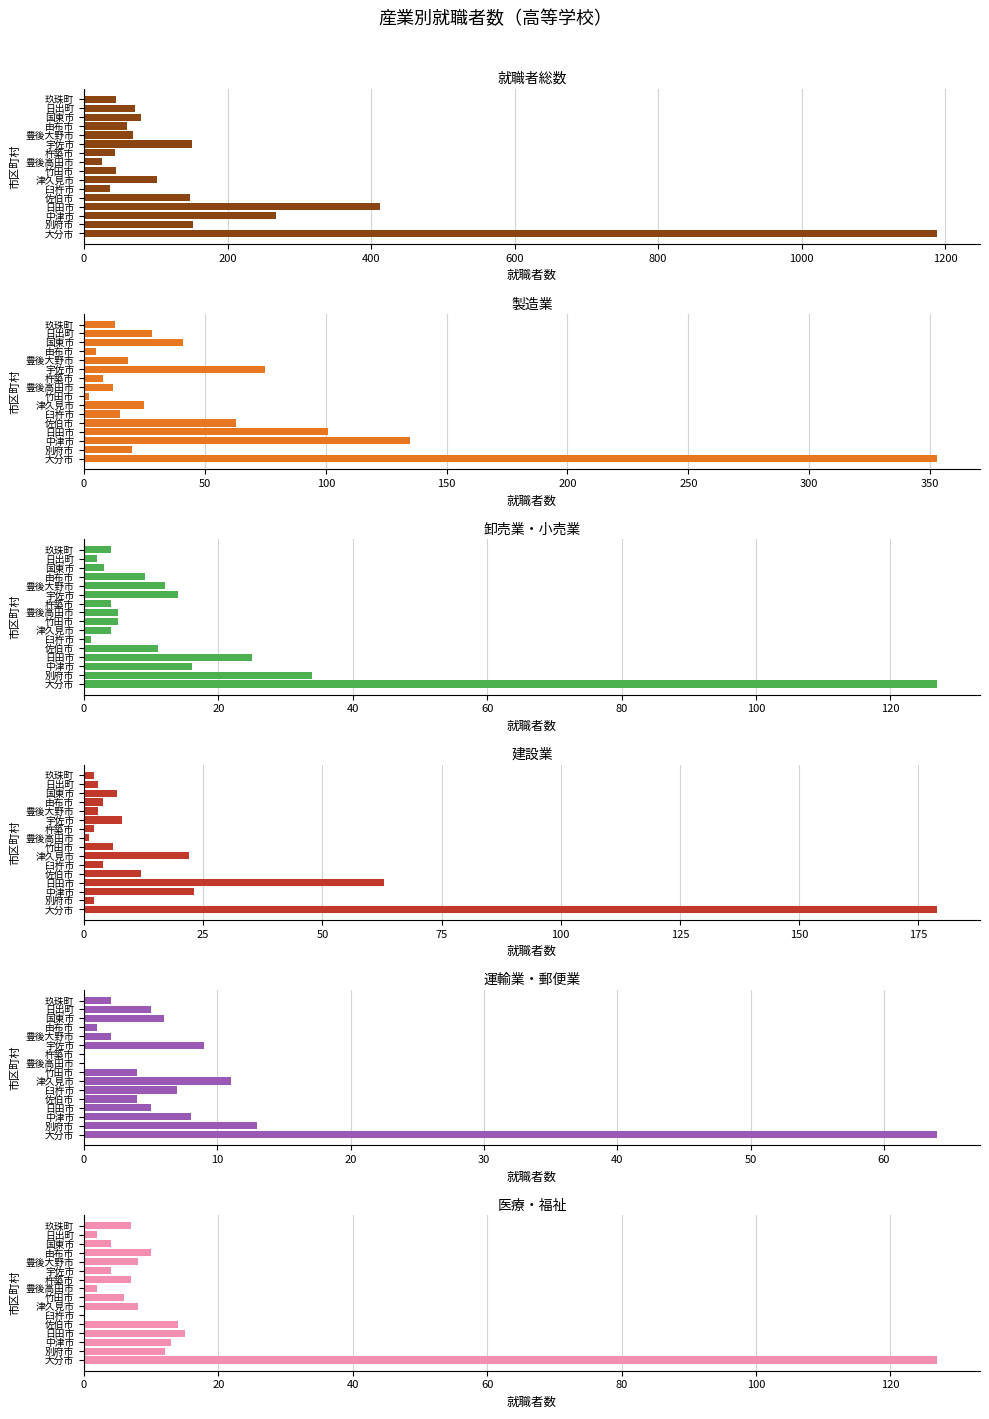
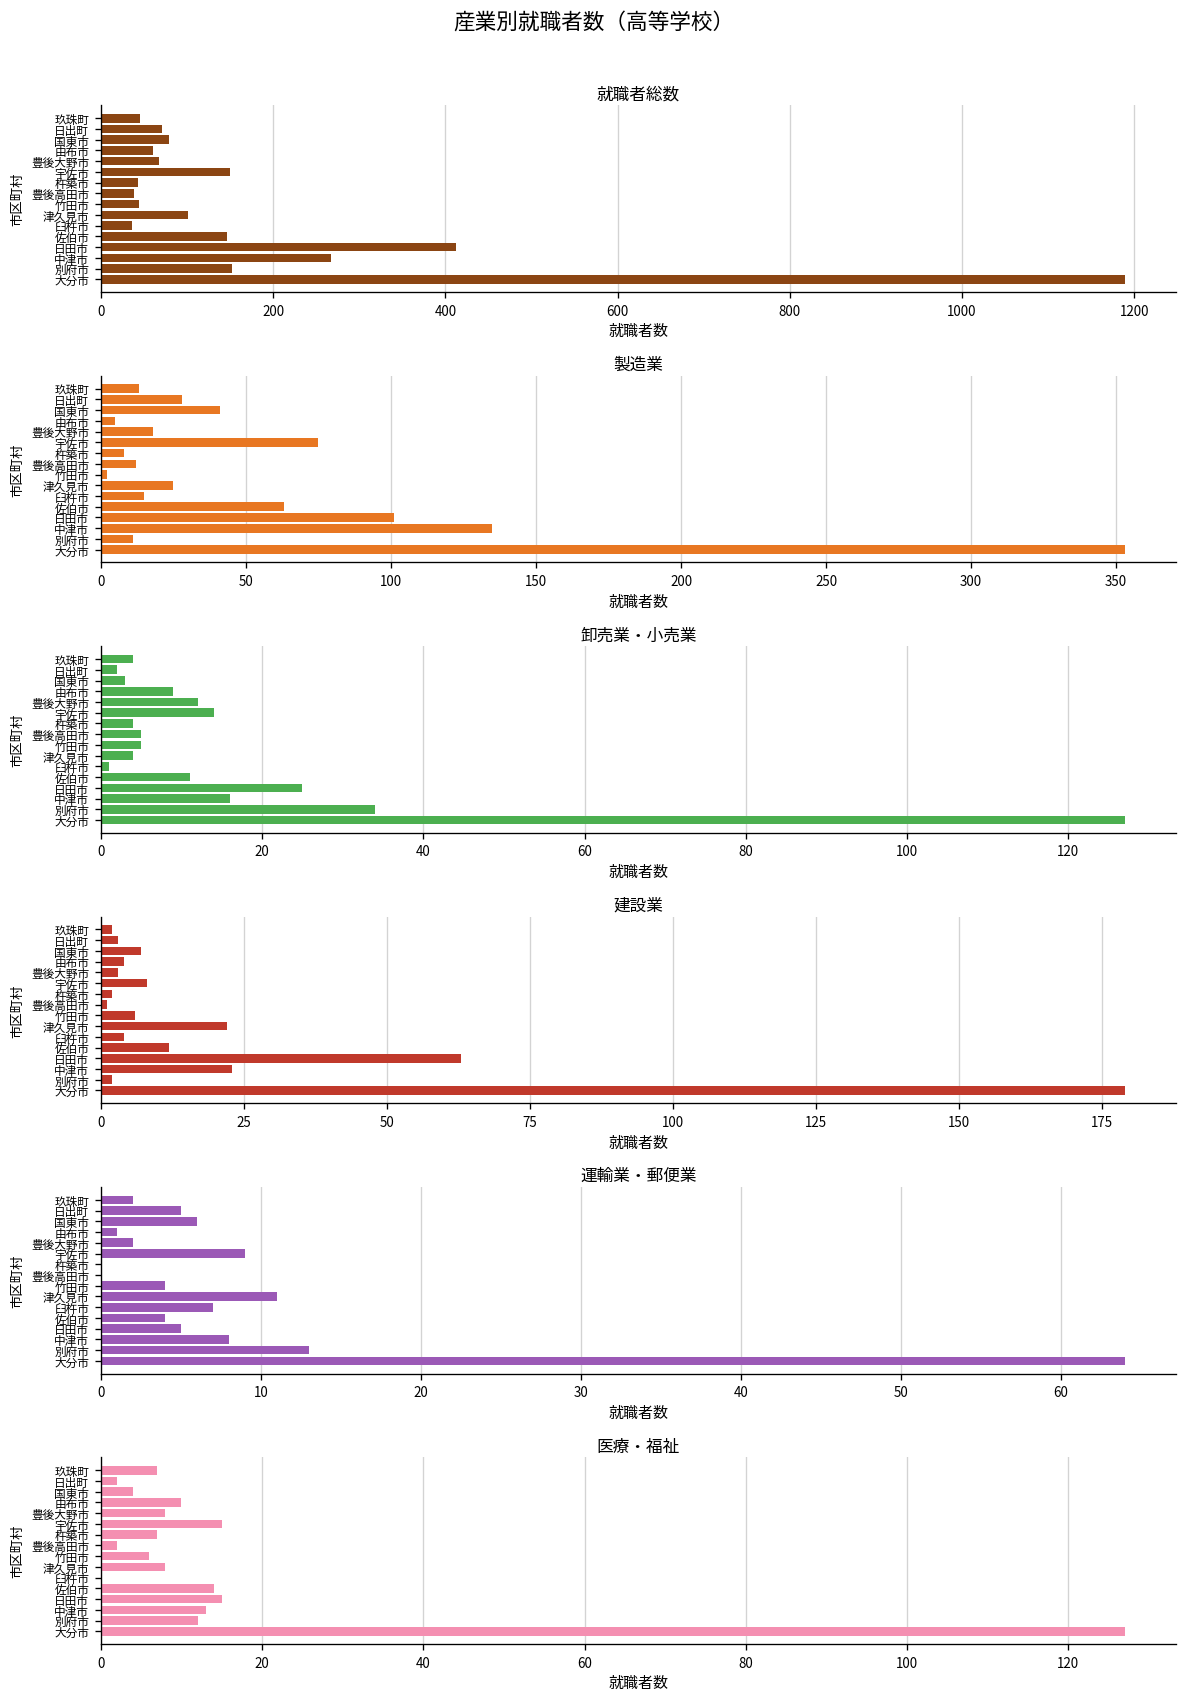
  {
    "就職者総数": {
      "玖珠町": 50,
      "日出町": 70,
      "国東市": 80,
      "由布市": 60,
      "豊後大野市": 70,
      "宇佐市": 150,
      "杵築市": 40,
-     "豊後高田市": 30,
+     "豊後高田市": 40,
      "竹田市": 40,
      "津久見市": 100,
      "臼杵市": 40,
      "佐伯市": 150,
      "日田市": 410,
      "中津市": 270,
      "別府市": 150,
      "大分市": 1190
    },
    "製造業": {
      "玖珠町": 13,
      "日出町": 28,
      "国東市": 41,
      "由布市": 5,
      "豊後大野市": 18,
      "宇佐市": 75,
      "杵築市": 8,
      "豊後高田市": 12,
      "竹田市": 2,
      "津久見市": 25,
      "臼杵市": 15,
      "佐伯市": 63,
      "日田市": 101,
      "中津市": 135,
-     "別府市": 20,
+     "別府市": 11,
      "大分市": 353
    },
    "卸売業・小売業": {
      "玖珠町": 4,
      "日出町": 2,
      "国東市": 3,
      "由布市": 9,
      "豊後大野市": 12,
      "宇佐市": 14,
      "杵築市": 4,
      "豊後高田市": 5,
      "竹田市": 5,
      "津久見市": 4,
      "臼杵市": 1,
      "佐伯市": 11,
      "日田市": 25,
      "中津市": 16,
      "別府市": 34,
      "大分市": 127
    },
    "建設業": {
      "玖珠町": 2,
      "日出町": 3,
      "国東市": 7,
      "由布市": 4,
      "豊後大野市": 3,
      "宇佐市": 8,
      "杵築市": 2,
      "豊後高田市": 1,
      "竹田市": 6,
      "津久見市": 22,
      "臼杵市": 4,
      "佐伯市": 12,
      "日田市": 63,
      "中津市": 23,
      "別府市": 2,
      "大分市": 179
    },
    "運輸業・郵便業": {
      "玖珠町": 2.0,
      "日出町": 5.0,
      "国東市": 6.0,
      "由布市": 1.0,
      "豊後大野市": 2.0,
      "宇佐市": 9.0,
      "杵築市": 0.0,
      "豊後高田市": 0.0,
      "竹田市": 4.0,
      "津久見市": 11.0,
      "臼杵市": 7.0,
      "佐伯市": 4.0,
      "日田市": 5.0,
      "中津市": 8.0,
      "別府市": 13.0,
      "大分市": 64.0
    },
    "医療・福祉": {
      "玖珠町": 7,
      "日出町": 2,
      "国東市": 4,
      "由布市": 10,
      "豊後大野市": 8,
-     "宇佐市": 4,
+     "宇佐市": 15,
      "杵築市": 7,
      "豊後高田市": 2,
      "竹田市": 6,
      "津久見市": 8,
      "臼杵市": 0,
      "佐伯市": 14,
      "日田市": 15,
      "中津市": 13,
      "別府市": 12,
      "大分市": 127
    }
  }
